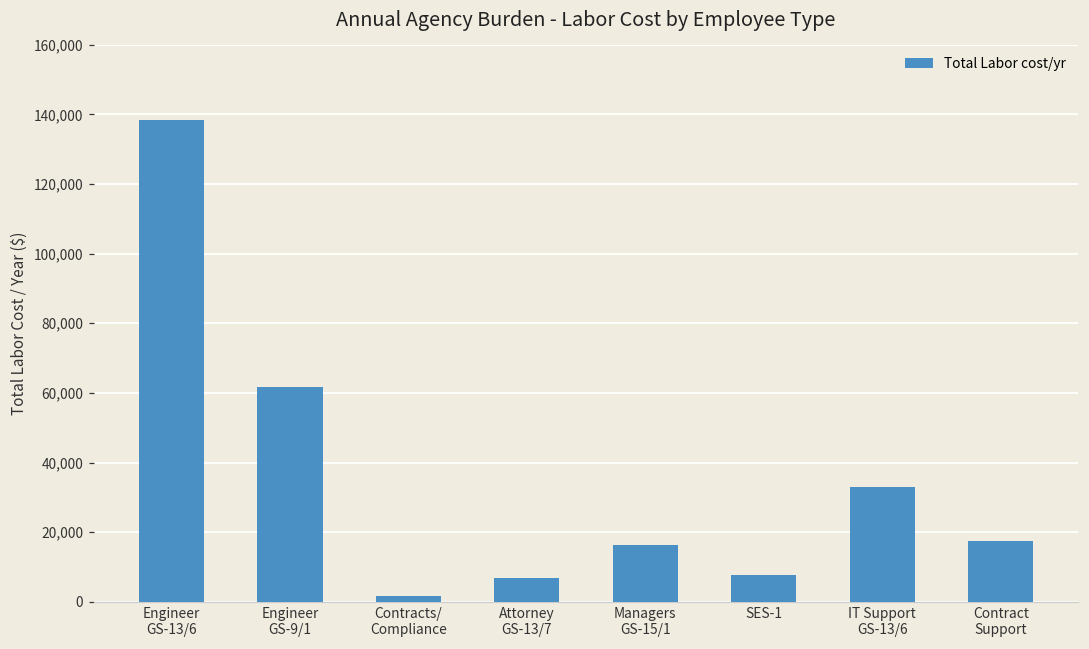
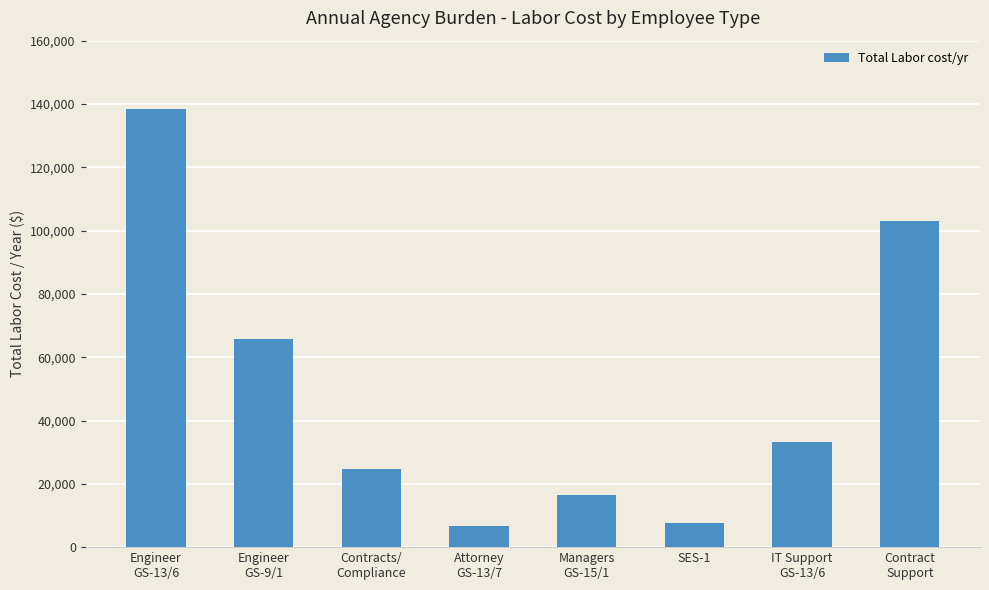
  {
    "Engineer GS-13/6": "138,000",
-   "Engineer GS-9/1": "62,000",
-   "Contracts/ Compliance": "2,000",
+   "Engineer GS-9/1": "66,000",
+   "Contracts/ Compliance": "25,000",
    "Attorney GS-13/7": "7,000",
    "Managers GS-15/1": "16,000",
    "SES-1": "8,000",
    "IT Support GS-13/6": "33,000",
-   "Contract Support": "18,000"
+   "Contract Support": "103,000"
  }
